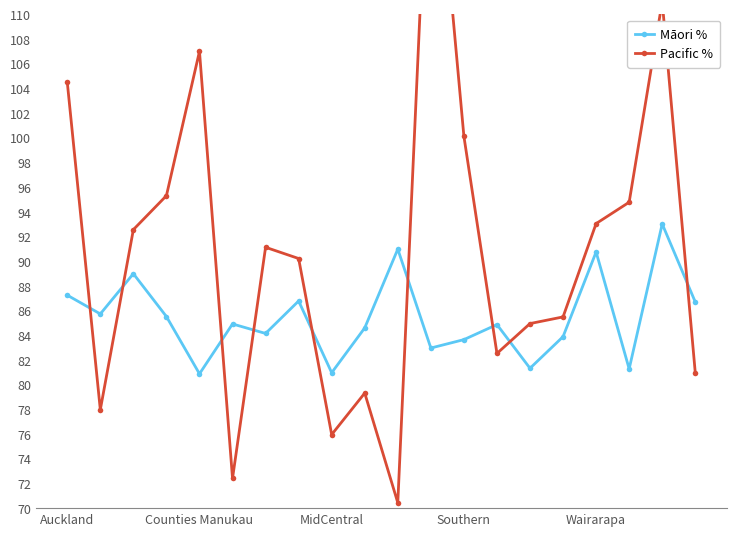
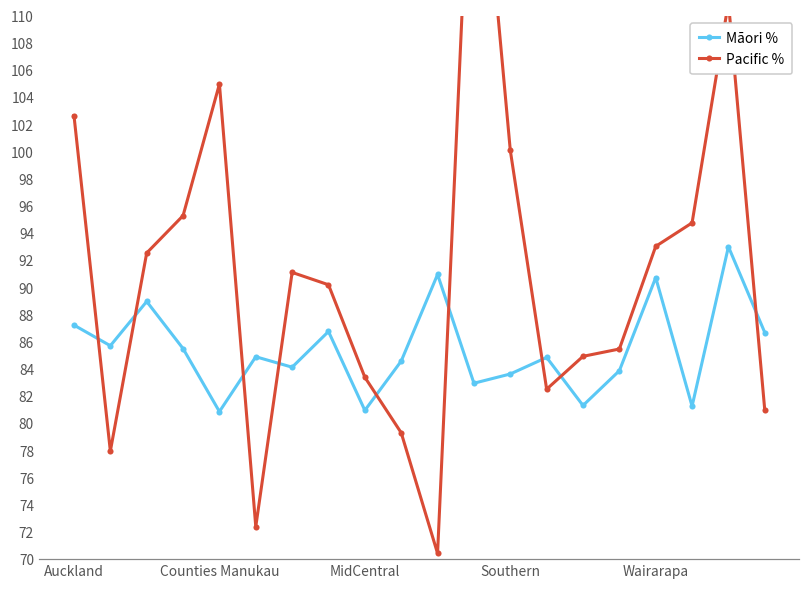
  {
    "Māori %": {
      "Auckland": 87.3,
      "Counties Manukau": 80.9,
      "MidCentral": 81.0,
      "Southern": 83.7,
      "Wairarapa": 90.8
    },
    "Pacific %": {
-     "Auckland": 104.5,
-     "Counties Manukau": 107.0,
-     "MidCentral": 76.0,
+     "Auckland": 102.7,
+     "Counties Manukau": 105.0,
+     "MidCentral": 83.4,
      "Southern": 100.1,
      "Wairarapa": 93.1
    }
  }
